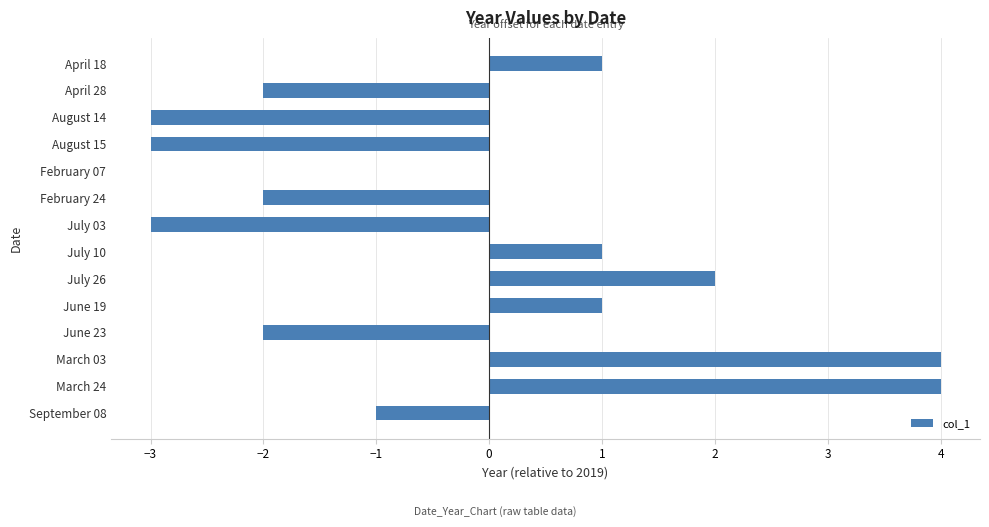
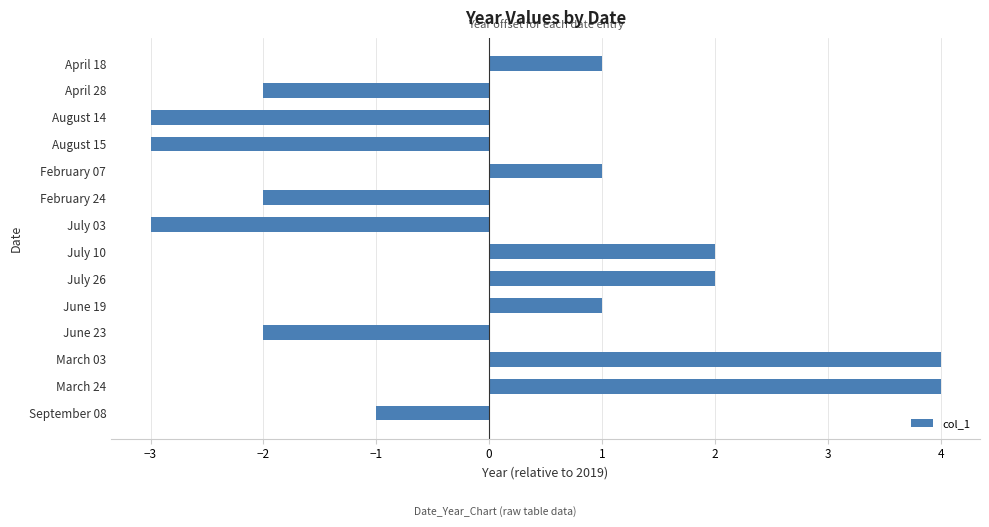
  {
    "April 18": 1.00,
    "April 28": -2.00,
    "August 14": -3.00,
    "August 15": -3.00,
-   "February 07": 0.00,
+   "February 07": 1.00,
    "February 24": -2.00,
    "July 03": -3.00,
-   "July 10": 1.00,
+   "July 10": 2.00,
    "July 26": 2.00,
    "June 19": 1.00,
    "June 23": -2.00,
    "March 03": 4.00,
    "March 24": 4.00,
    "September 08": -1.00
  }
